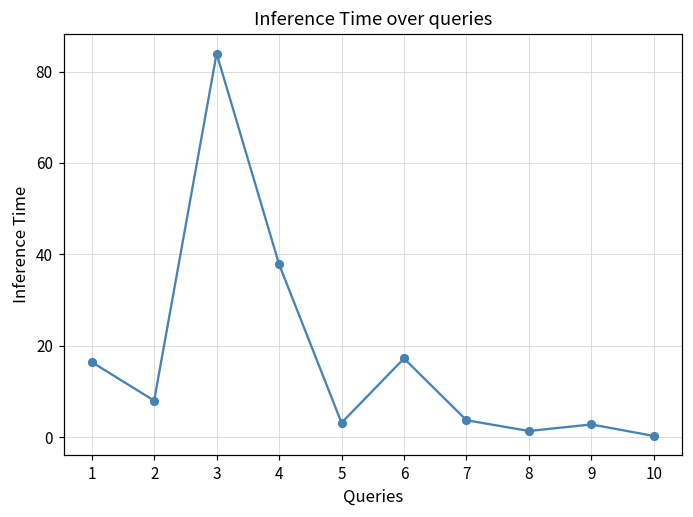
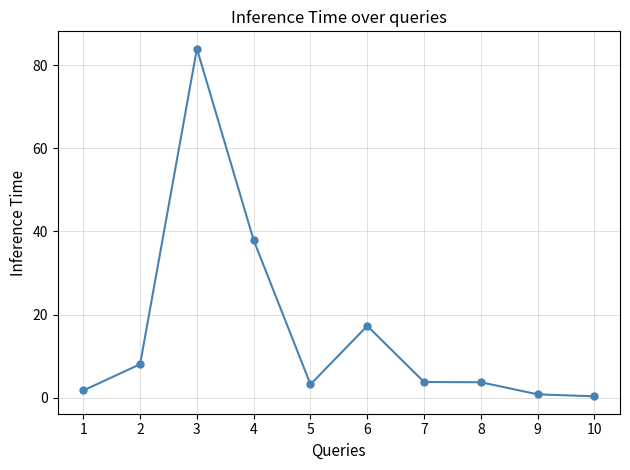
  {
-   "1": 16,
+   "1": 2,
    "2": 8,
    "3": 84,
    "4": 38,
    "5": 3,
    "6": 17,
    "7": 4,
-   "8": 1,
-   "9": 3,
+   "8": 4,
+   "9": 1,
    "10": 0
  }
